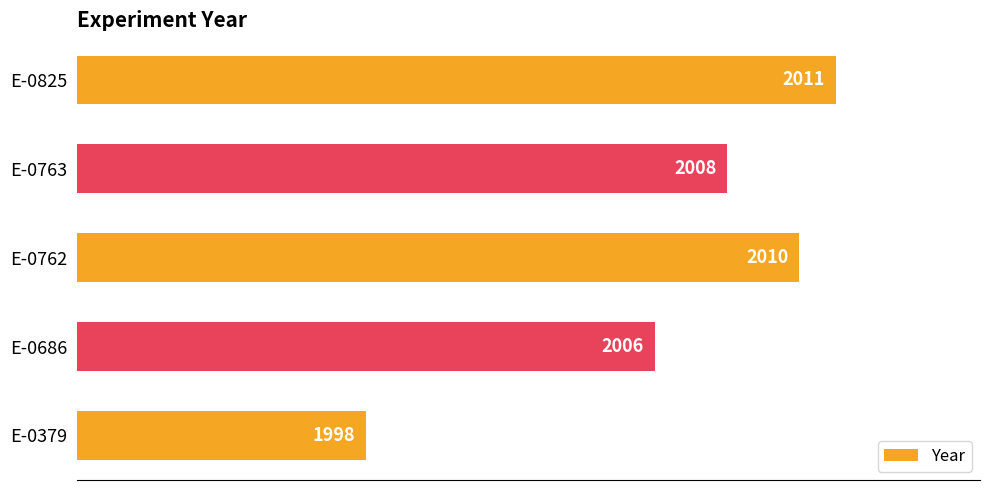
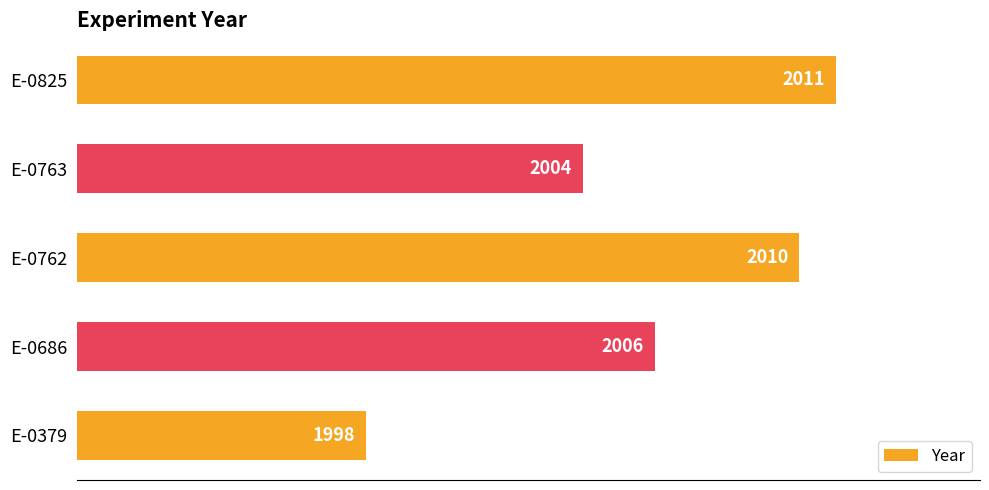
  {
    "E-0825": 2011,
-   "E-0763": 2008,
+   "E-0763": 2004,
    "E-0762": 2010,
    "E-0686": 2006,
    "E-0379": 1998
  }
